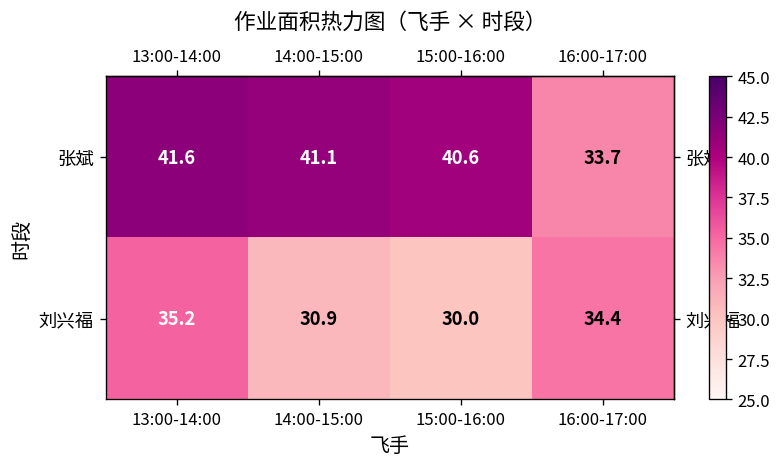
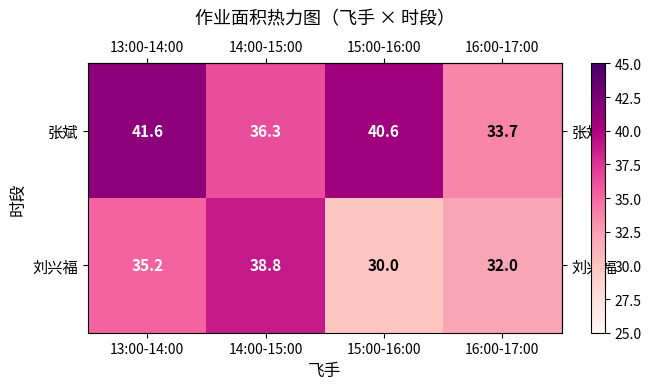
  {
    "张斌": {
      "13:00-14:00": 41.6,
-     "14:00-15:00": 41.1,
+     "14:00-15:00": 36.3,
      "15:00-16:00": 40.6,
      "16:00-17:00": 33.7
    },
    "刘兴福": {
      "13:00-14:00": 35.2,
-     "14:00-15:00": 30.9,
+     "14:00-15:00": 38.8,
      "15:00-16:00": 30.0,
-     "16:00-17:00": 34.4
+     "16:00-17:00": 32.0
    }
  }
